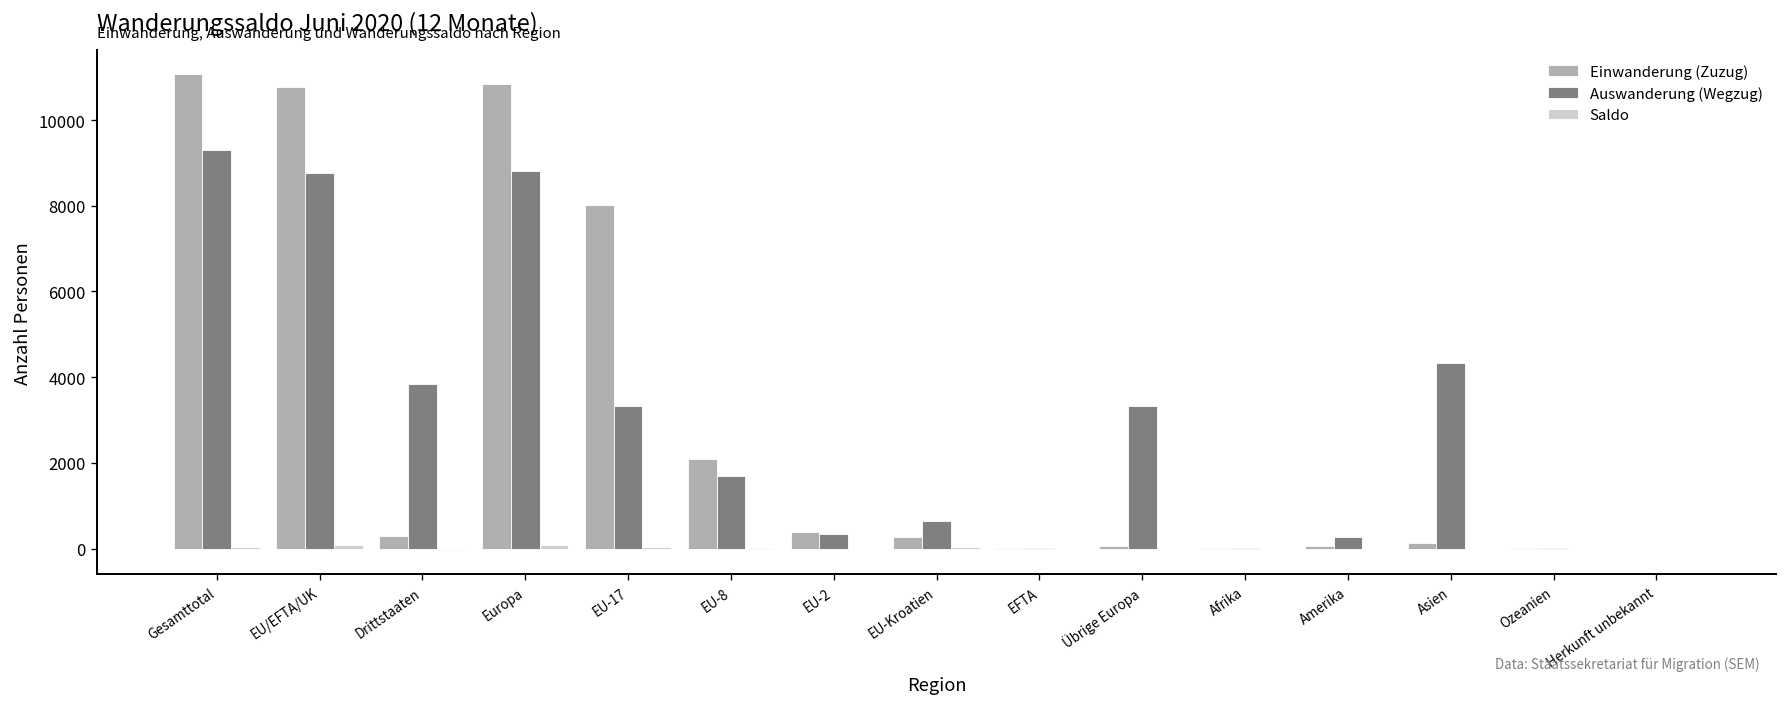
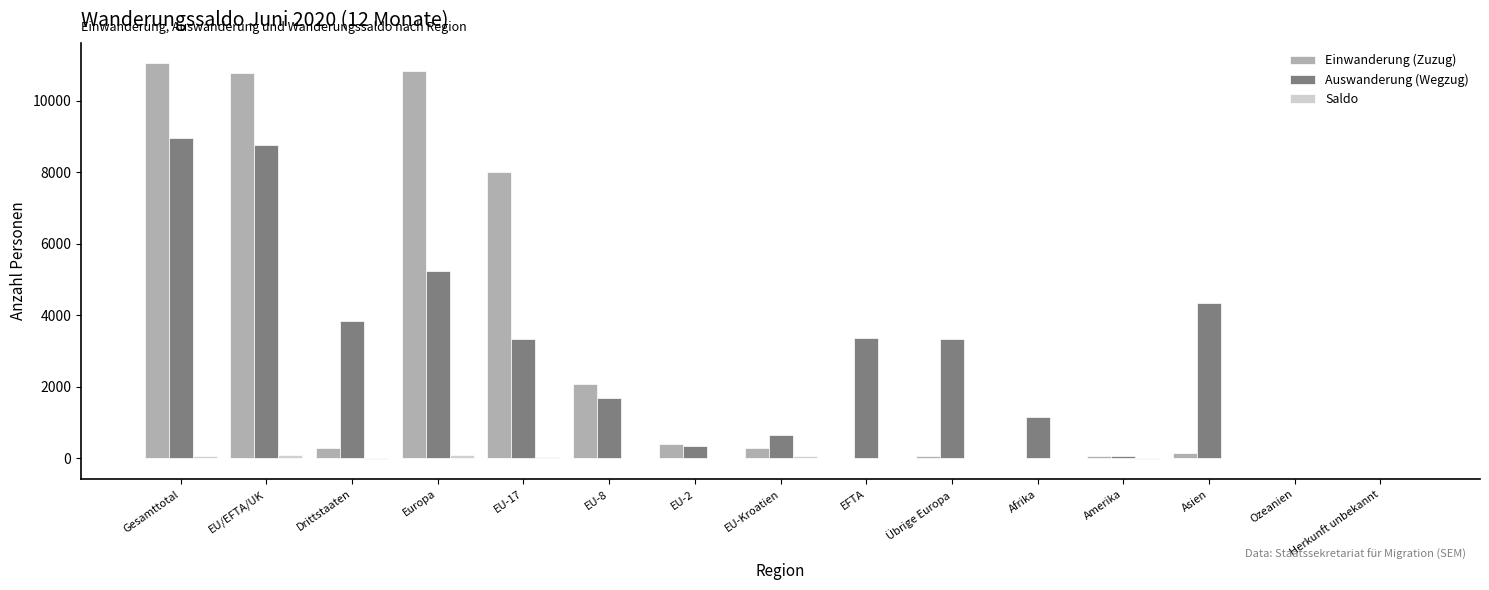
  {
    "Auswanderung (Wegzug)": {
-     "Gesamttotal": 9300,
+     "Gesamttotal": 8900,
      "EU/EFTA/UK": 8800,
      "Drittstaaten": 3900,
-     "Europa": 8800,
+     "Europa": 5200,
      "EU-17": 3300,
      "EU-8": 1700,
      "EU-2": 300,
      "EU-Kroatien": 700,
-     "EFTA": 0,
+     "EFTA": 3400,
      "Übrige Europa": 3300,
-     "Afrika": 0,
-     "Amerika": 300,
+     "Afrika": 1100,
+     "Amerika": 0,
      "Asien": 4300,
      "Herkunft unbekannt": 0
    }
  }
